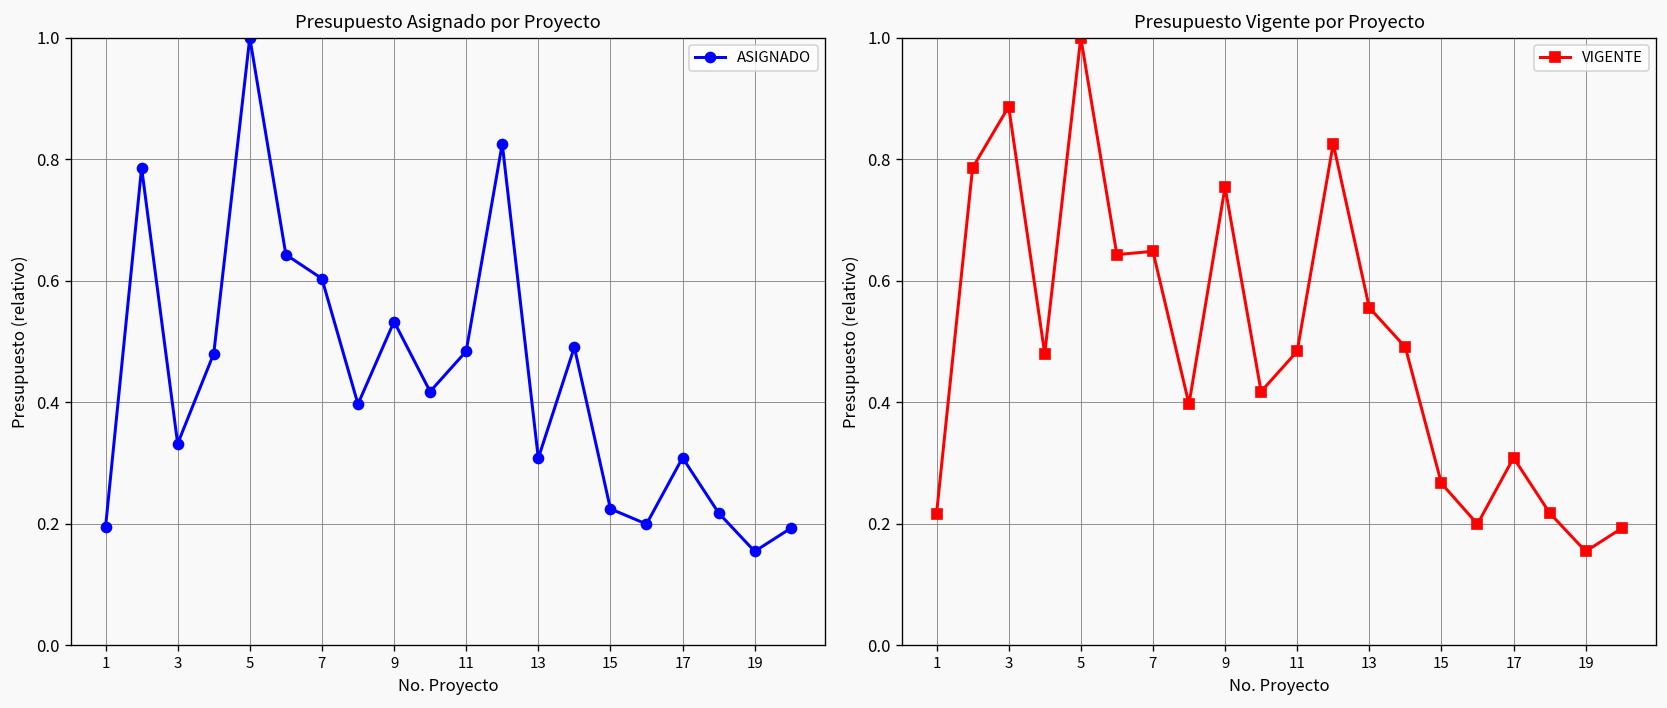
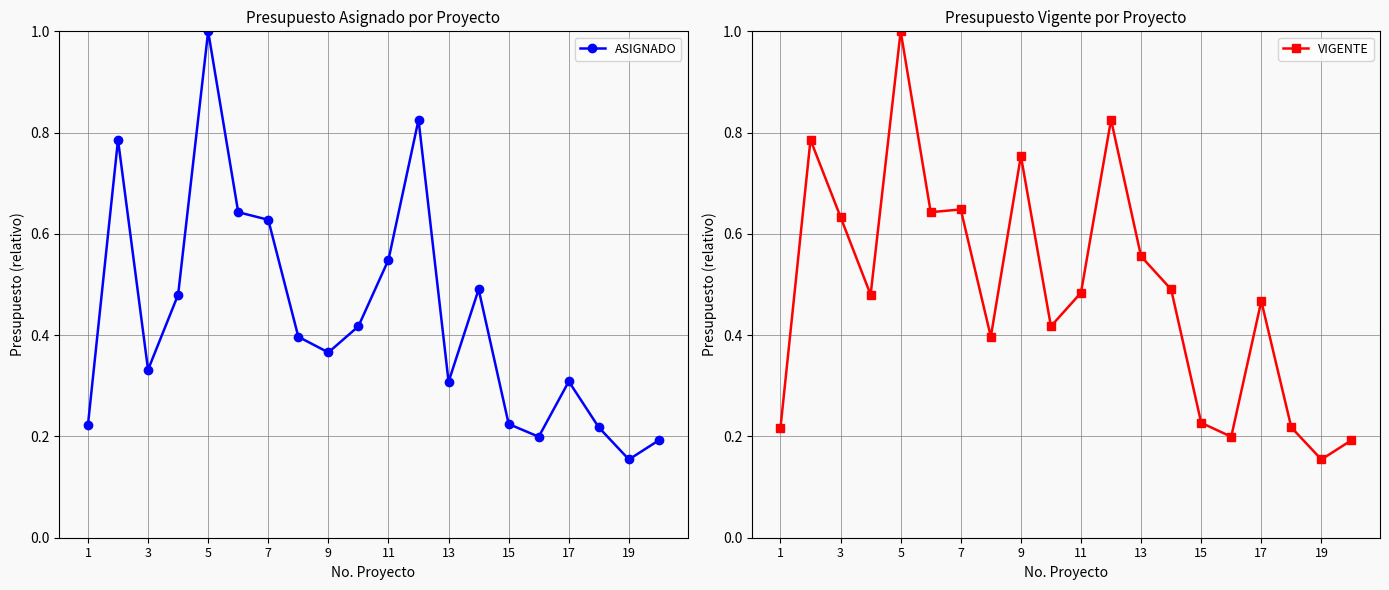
  {
    "Presupuesto Asignado por Proyecto": {
-     "1": 0.19,
+     "1": 0.22,
      "3": 0.33,
      "5": 1.00,
-     "7": 0.60,
-     "9": 0.53,
-     "11": 0.48,
+     "7": 0.63,
+     "9": 0.37,
+     "11": 0.55,
      "13": 0.31,
      "15": 0.22,
      "17": 0.31,
      "19": 0.15
    },
    "Presupuesto Vigente por Proyecto": {
      "1": 0.22,
-     "3": 0.89,
+     "3": 0.63,
      "5": 1.00,
      "7": 0.65,
      "9": 0.75,
      "11": 0.48,
      "13": 0.56,
-     "15": 0.27,
-     "17": 0.31,
+     "15": 0.23,
+     "17": 0.47,
      "19": 0.15
    }
  }
